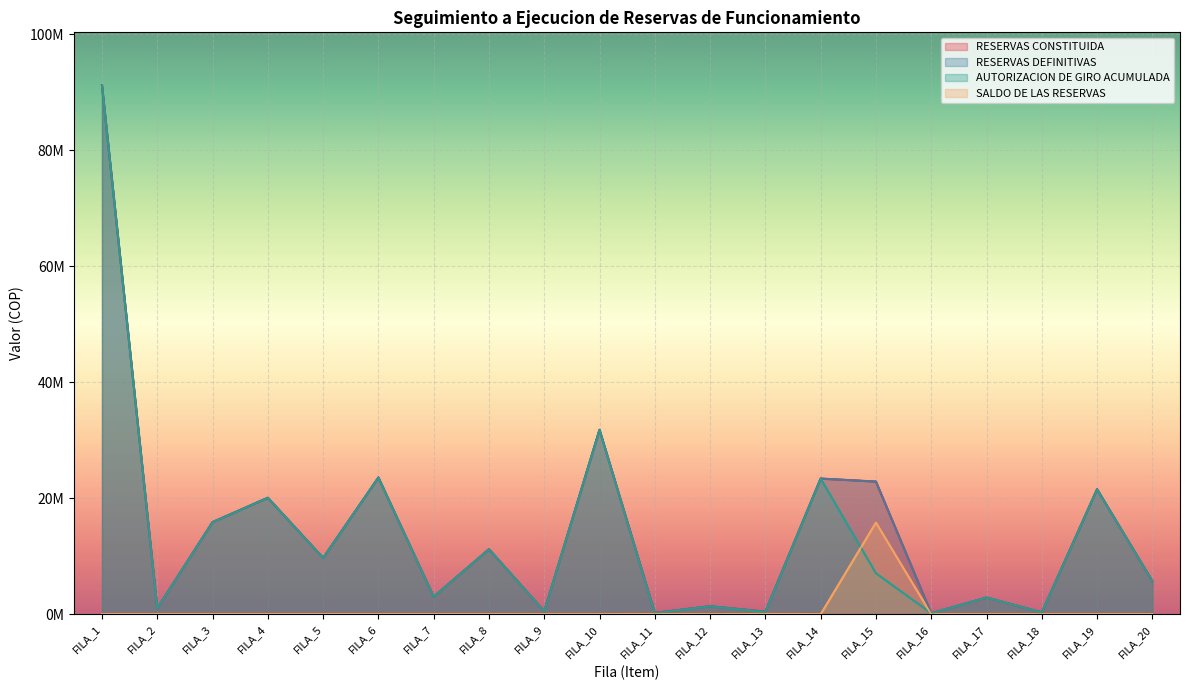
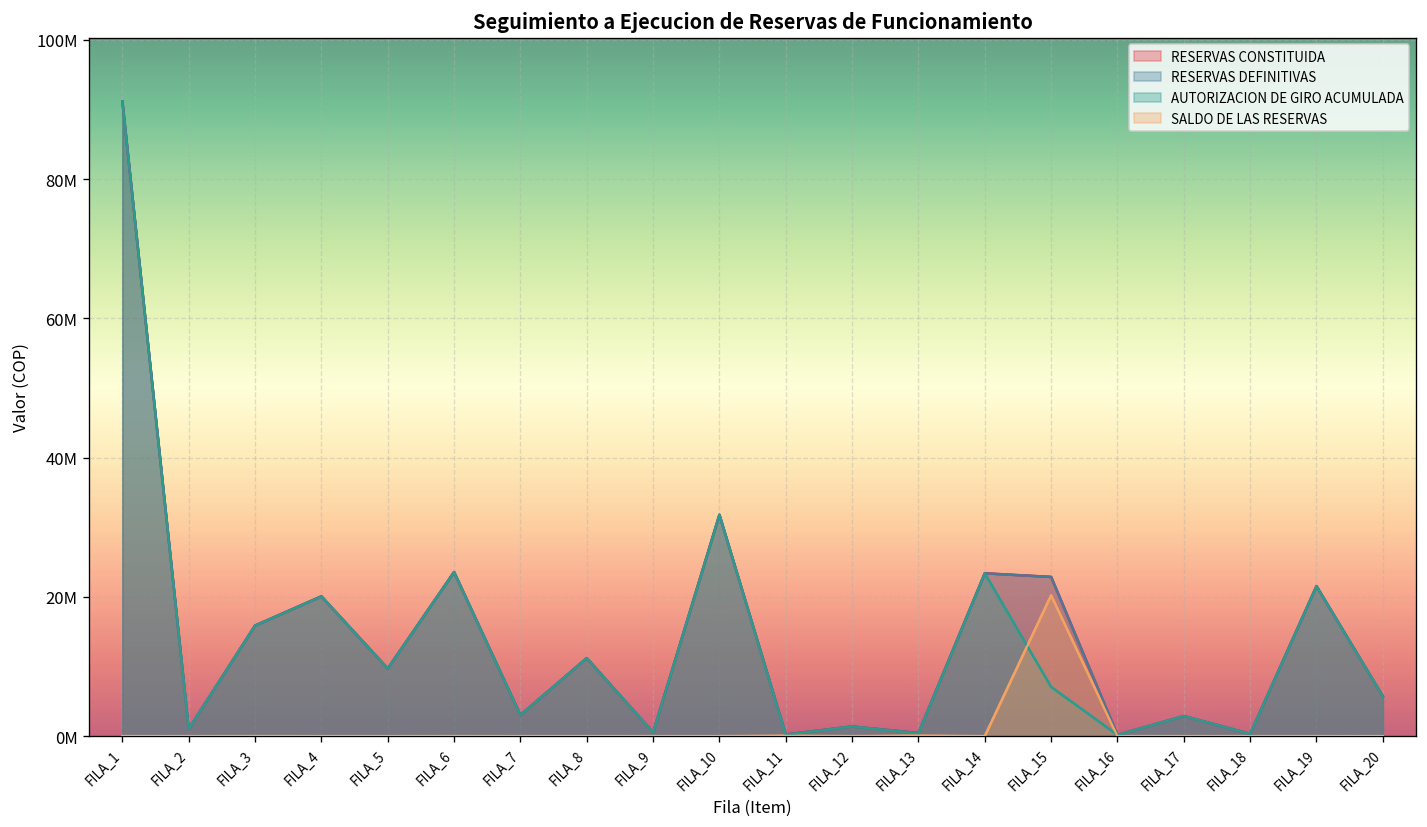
  {
    "SALDO DE LAS RESERVAS": {
      "FILA_1": 0,
      "FILA_2": 0,
      "FILA_3": 0,
      "FILA_4": 0,
      "FILA_5": 0,
      "FILA_6": 0,
      "FILA_7": 0,
      "FILA_8": 0,
      "FILA_9": 0,
      "FILA_10": 0,
      "FILA_12": 0,
      "FILA_14": 0,
-     "FILA_15": 16000000,
+     "FILA_15": 20000000,
      "FILA_17": 0,
      "FILA_19": 0,
      "FILA_20": 0
    }
  }
